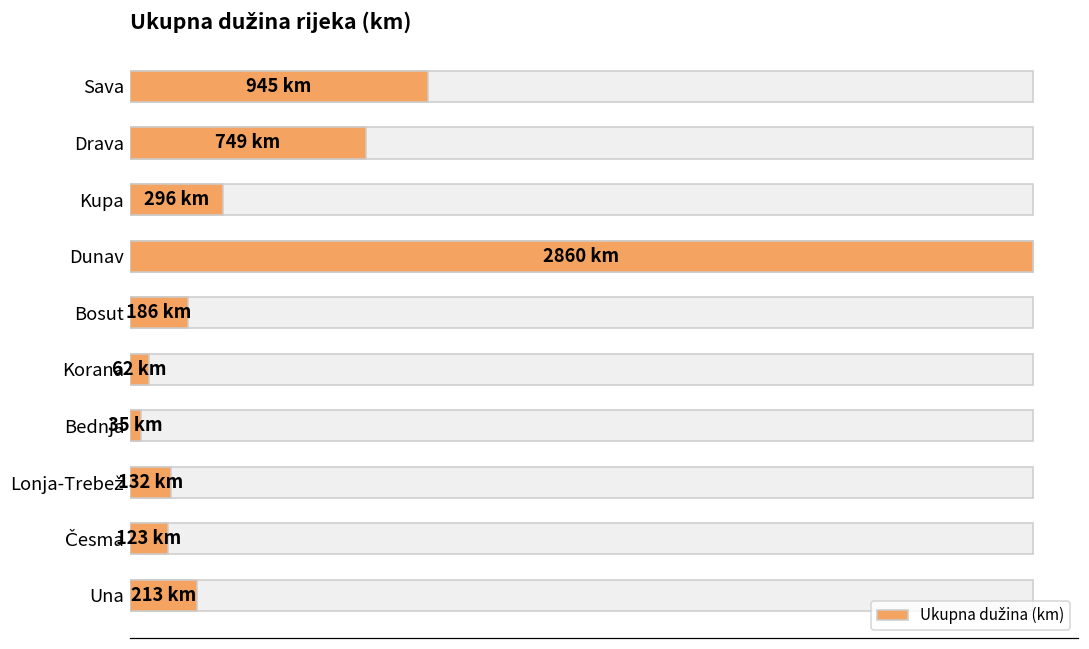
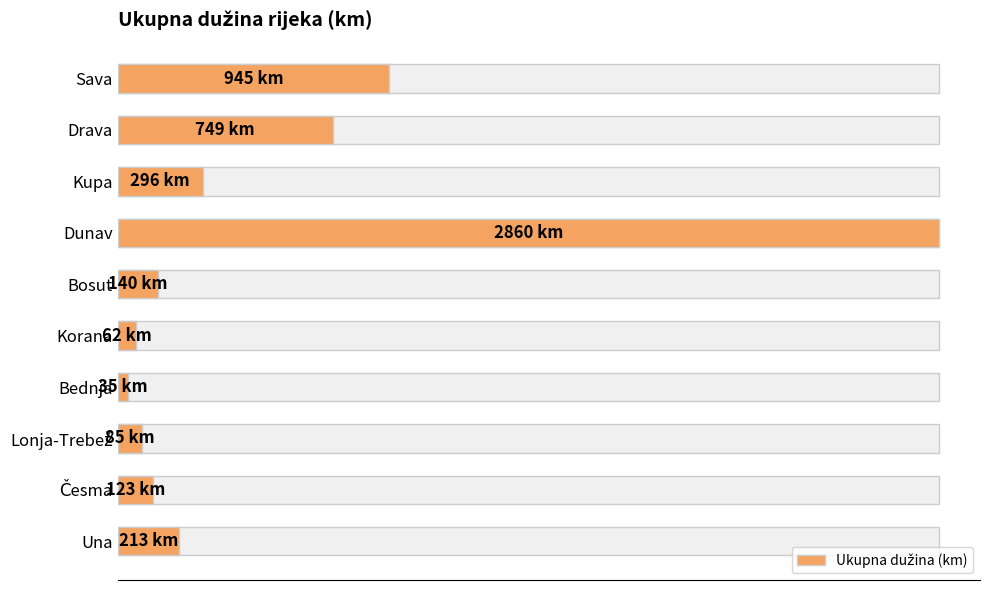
  {
    "Ukupna dužina (km)": {
      "Dunav": 2860,
-     "Bosut": 186,
-     "Lonja-Trebež": 132
+     "Bosut": 140,
+     "Lonja-Trebež": 85
    }
  }
